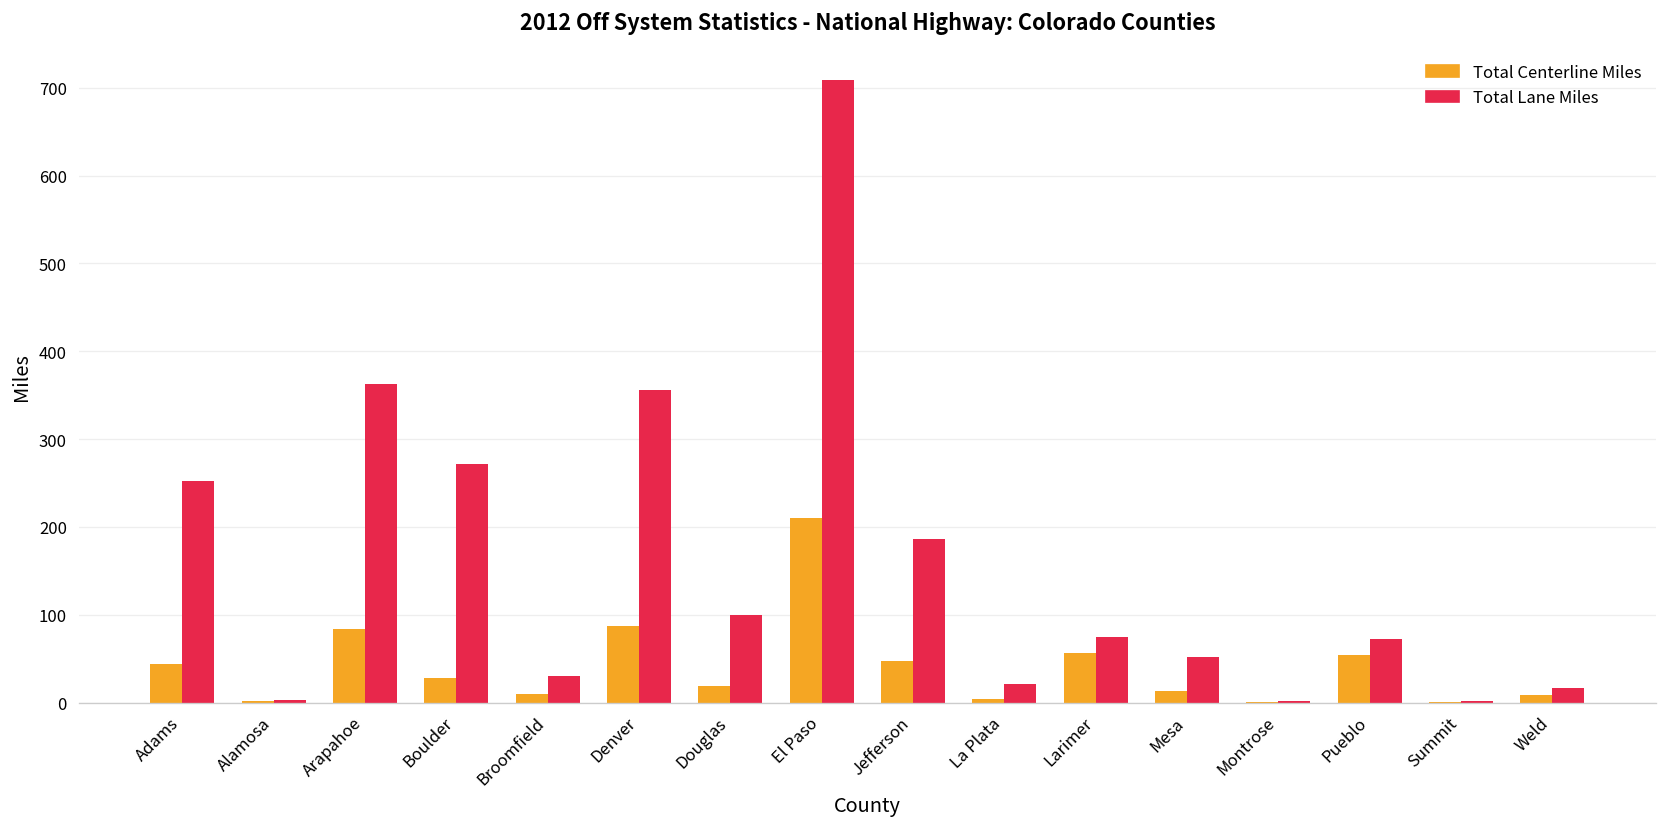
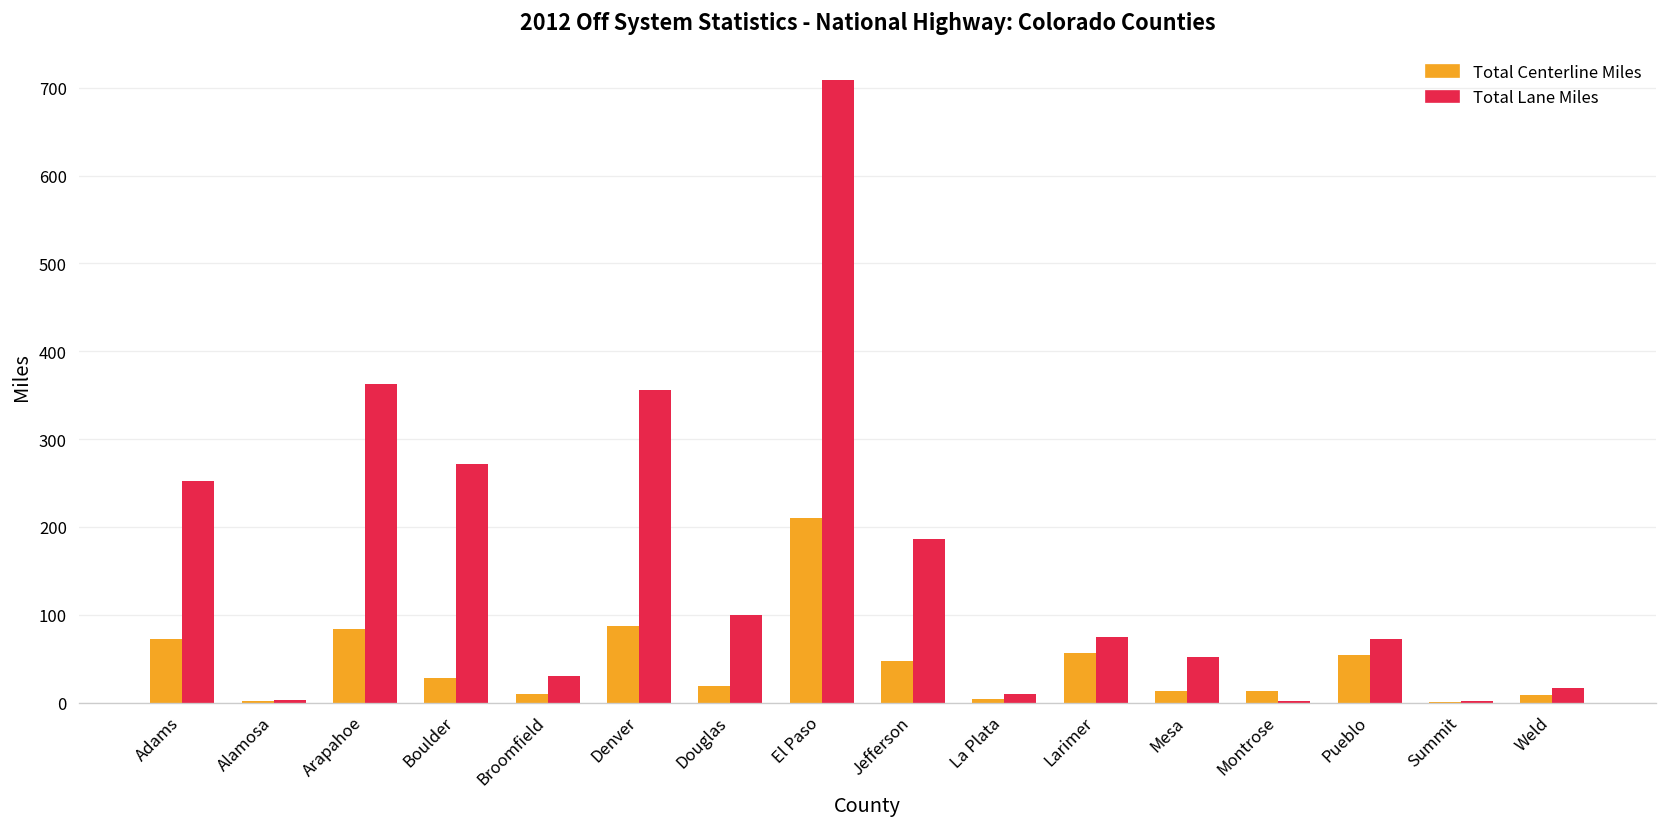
  {
    "Total Centerline Miles": {
-     "Adams": 40,
+     "Adams": 70,
      "Arapahoe": 80,
      "Boulder": 30,
      "Broomfield": 10,
      "Denver": 90,
      "Douglas": 20,
      "El Paso": 210,
      "Jefferson": 50,
      "La Plata": 0,
      "Larimer": 60,
      "Mesa": 10,
-     "Montrose": 0,
+     "Montrose": 10,
      "Pueblo": 50,
      "Weld": 10
    },
    "Total Lane Miles": {
      "Adams": 250,
      "Arapahoe": 360,
      "Boulder": 270,
      "Broomfield": 30,
      "Denver": 360,
      "Douglas": 100,
      "El Paso": 710,
      "Jefferson": 190,
-     "La Plata": 20,
+     "La Plata": 10,
      "Larimer": 70,
      "Mesa": 50,
      "Pueblo": 70,
      "Weld": 20
    }
  }
